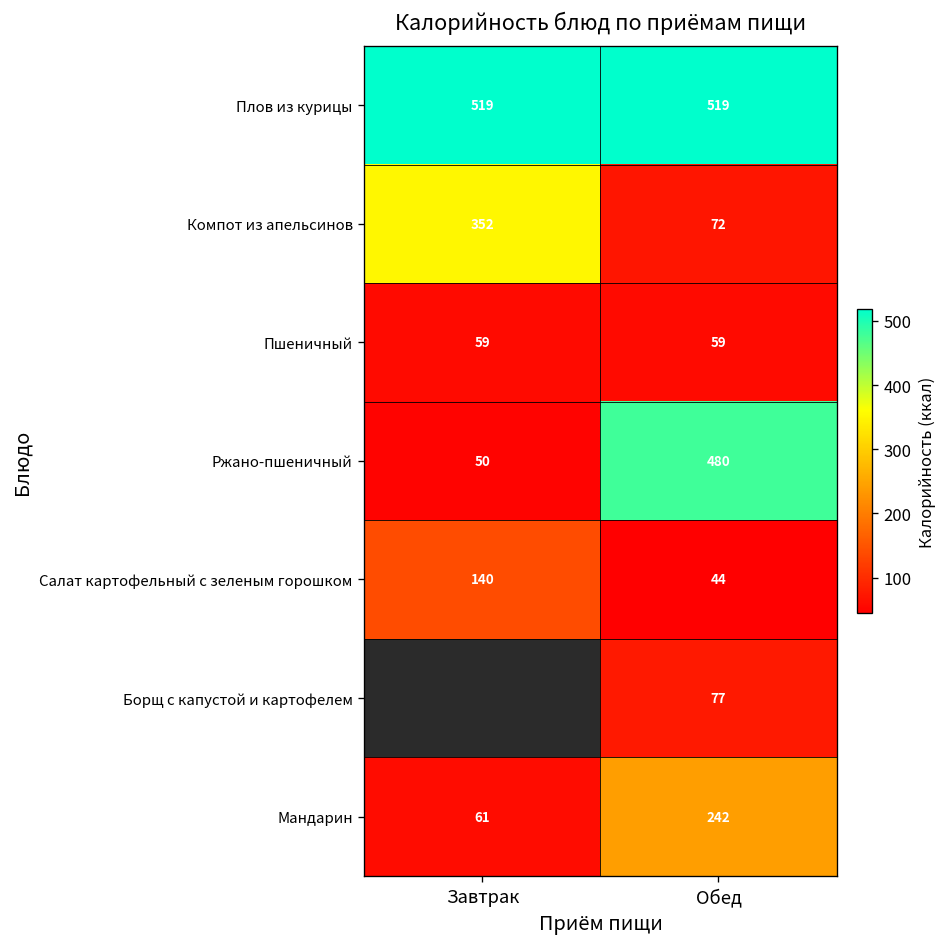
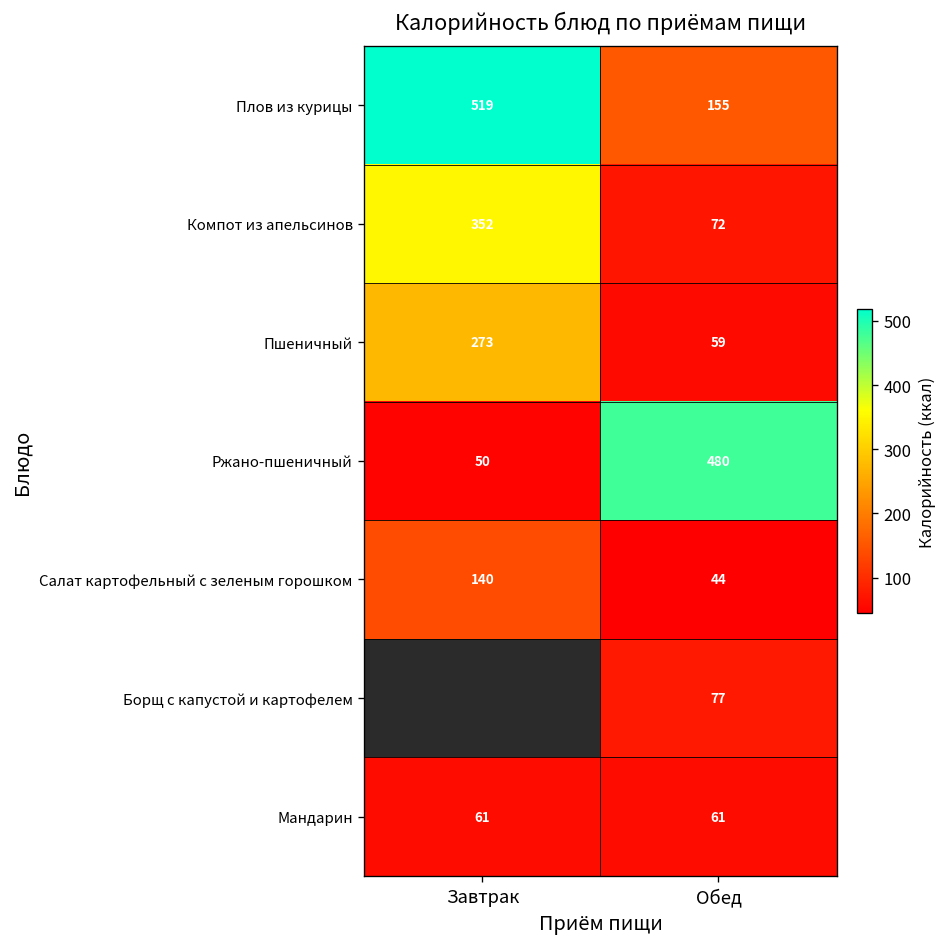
  {
    "Плов из курицы": {
      "Завтрак": 519,
-     "Обед": 519
+     "Обед": 155
    },
    "Компот из апельсинов": {
      "Завтрак": 352,
      "Обед": 72
    },
    "Пшеничный": {
-     "Завтрак": 59,
+     "Завтрак": 273,
      "Обед": 59
    },
    "Ржано-пшеничный": {
      "Завтрак": 50,
      "Обед": 480
    },
    "Салат картофельный с зеленым горошком": {
      "Завтрак": 140,
      "Обед": 44
    },
    "Борщ с капустой и картофелем": {
      "Обед": 77
    },
    "Мандарин": {
      "Завтрак": 61,
-     "Обед": 242
+     "Обед": 61
    }
  }
